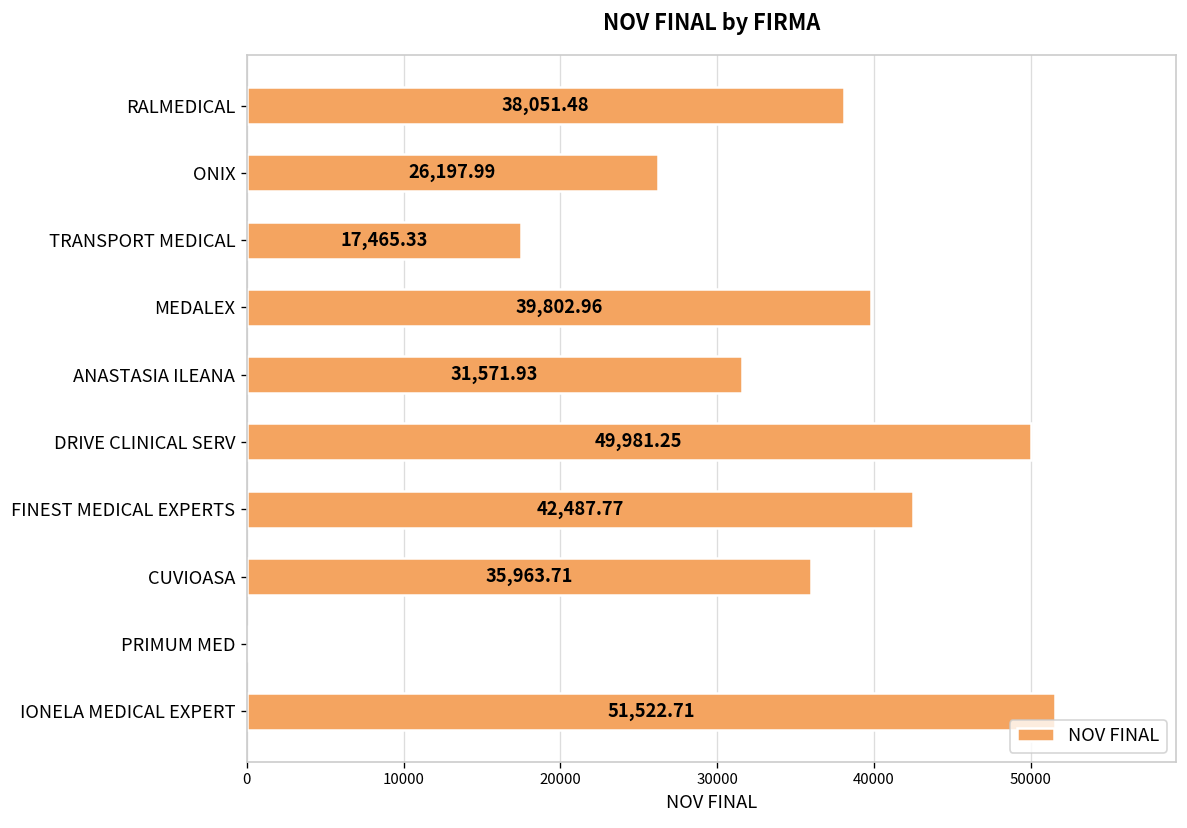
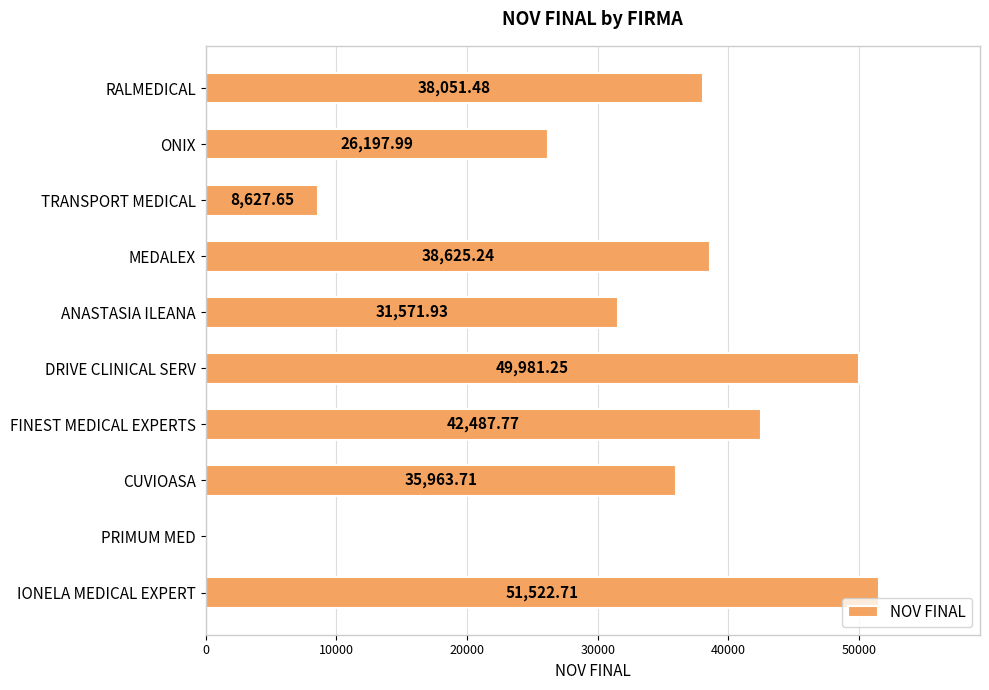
  {
    "RALMEDICAL": "38,051.48",
    "ONIX": "26,197.99",
-   "TRANSPORT MEDICAL": "17,465.33",
-   "MEDALEX": "39,802.96",
+   "TRANSPORT MEDICAL": "8,627.65",
+   "MEDALEX": "38,625.24",
    "ANASTASIA ILEANA": "31,571.93",
    "DRIVE CLINICAL SERV": "49,981.25",
    "FINEST MEDICAL EXPERTS": "42,487.77",
    "CUVIOASA": "35,963.71",
    "IONELA MEDICAL EXPERT": "51,522.71"
  }
